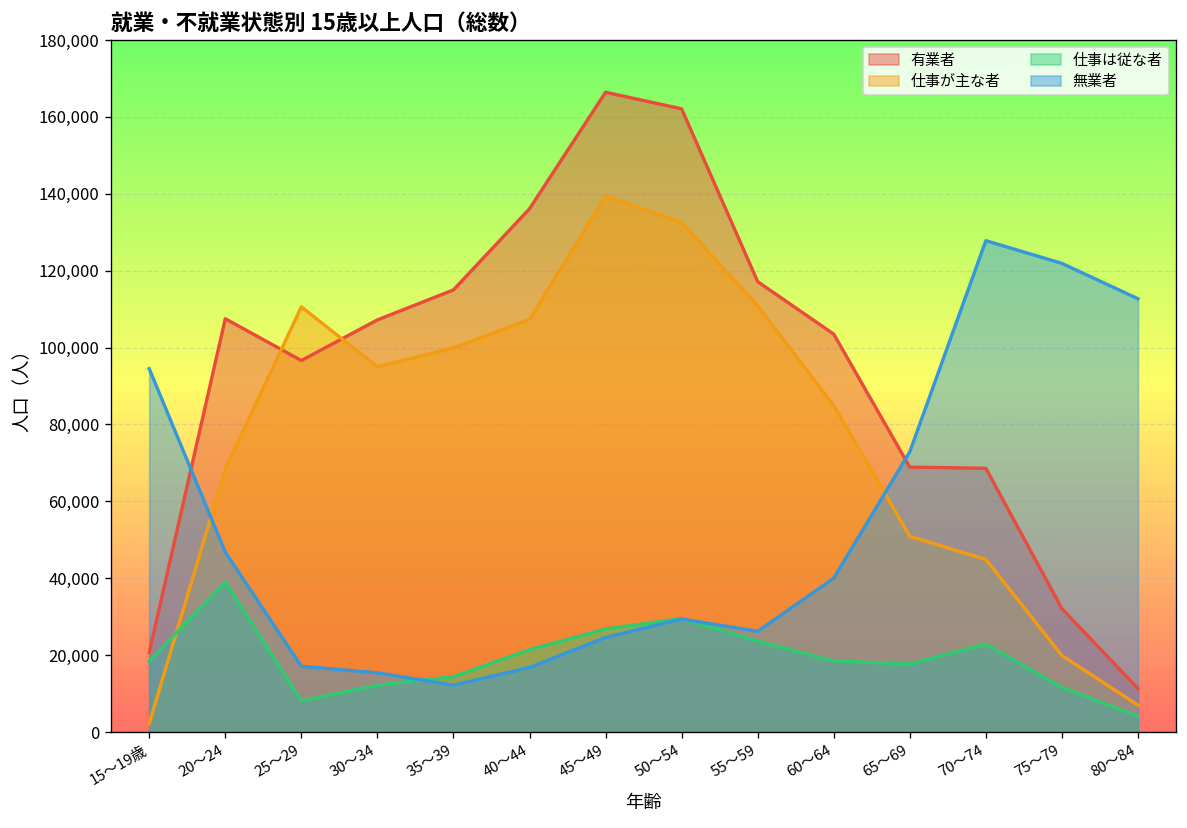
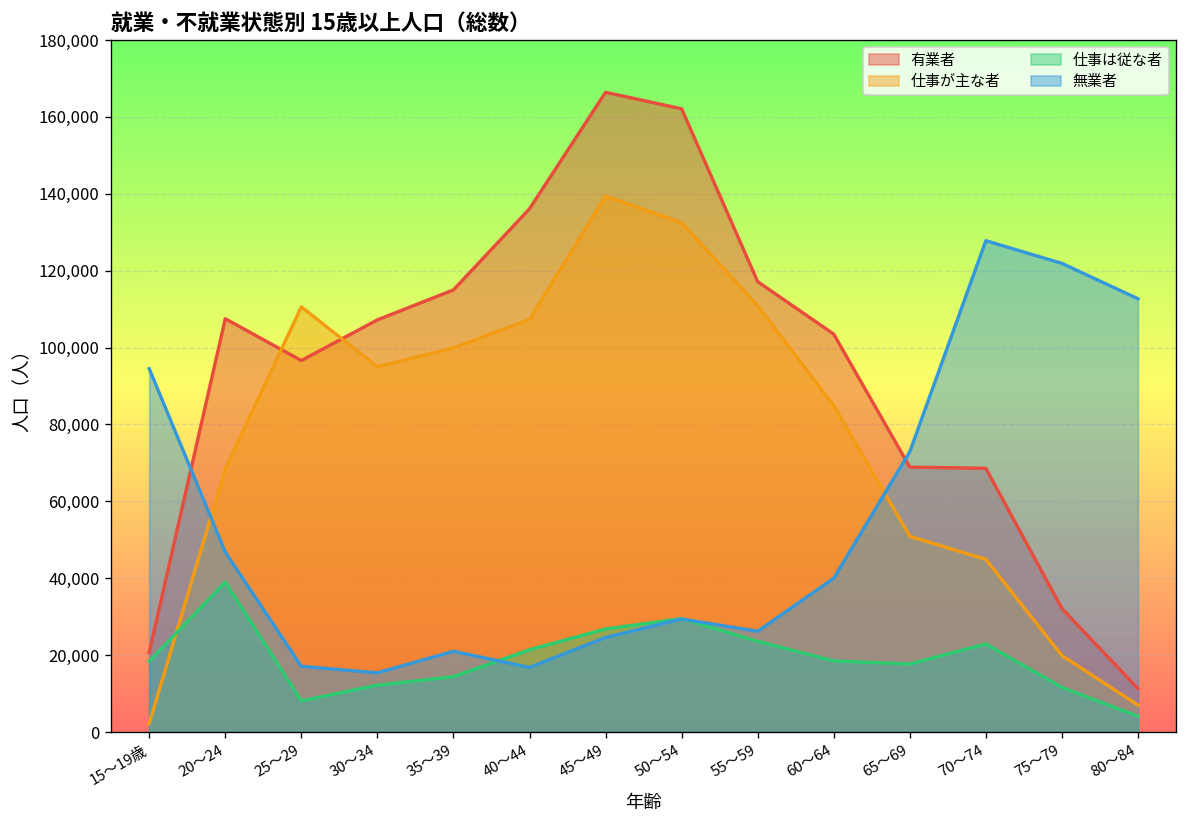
  {
    "有業者": {
      "15～19歳": "21,000",
      "20～24": "108,000",
      "25～29": "97,000",
      "30～34": "107,000",
      "35～39": "115,000",
      "40～44": "136,000",
      "45～49": "166,000",
      "50～54": "162,000",
      "55～59": "117,000",
      "60～64": "104,000",
      "65～69": "69,000",
      "70～74": "69,000",
      "75～79": "32,000",
      "80～84": "11,000"
    },
    "仕事が主な者": {
      "15～19歳": "2,000",
      "20～24": "68,000",
      "25～29": "111,000",
      "30～34": "95,000",
      "35～39": "100,000",
      "40～44": "107,000",
      "45～49": "139,000",
      "50～54": "133,000",
      "55～59": "111,000",
      "60～64": "85,000",
      "65～69": "51,000",
      "70～74": "45,000",
      "75～79": "20,000",
      "80～84": "7,000"
    },
    "仕事は従な者": {
      "15～19歳": "18,000",
      "20～24": "39,000",
      "25～29": "8,000",
      "30～34": "12,000",
      "35～39": "14,000",
      "40～44": "21,000",
      "45～49": "27,000",
      "55～59": "24,000",
      "60～64": "19,000",
      "65～69": "18,000",
      "70～74": "23,000",
      "75～79": "12,000",
      "80～84": "4,000"
    },
    "無業者": {
      "15～19歳": "95,000",
      "20～24": "47,000",
      "25～29": "17,000",
      "30～34": "15,000",
-     "35～39": "12,000",
+     "35～39": "21,000",
      "40～44": "17,000",
      "45～49": "25,000",
      "55～59": "26,000",
      "60～64": "40,000",
      "65～69": "73,000",
      "70～74": "128,000",
      "75～79": "122,000",
      "80～84": "113,000"
    }
  }
